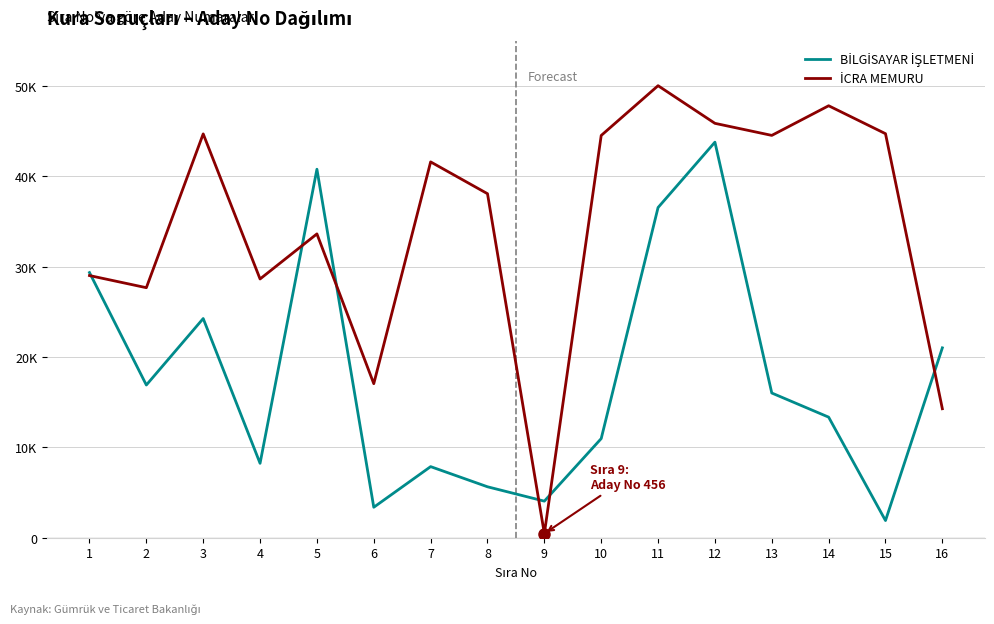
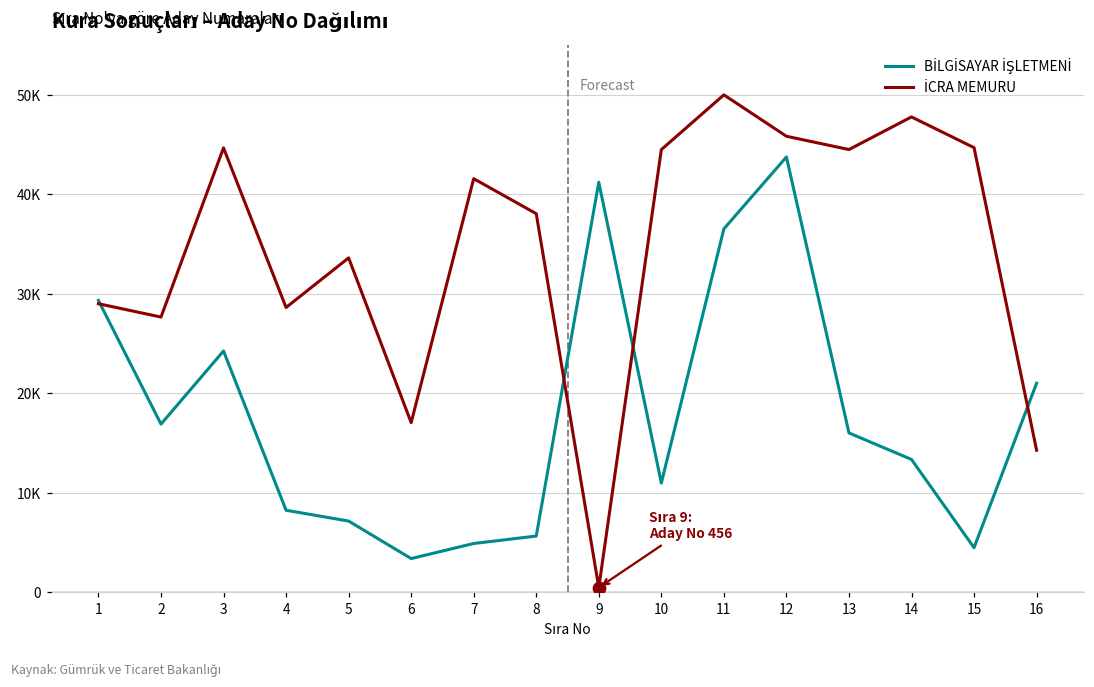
  {
    "BİLGİSAYAR İŞLETMENİ": {
      "1": 29000,
      "2": 17000,
      "3": 24000,
      "4": 8000,
-     "5": 41000,
+     "5": 7000,
      "6": 3000,
-     "7": 8000,
+     "7": 5000,
      "8": 6000,
-     "9": 4000,
+     "9": 41000,
      "10": 11000,
      "11": 37000,
      "12": 44000,
      "13": 16000,
      "14": 13000,
-     "15": 2000,
+     "15": 4000,
      "16": 21000
    }
  }
